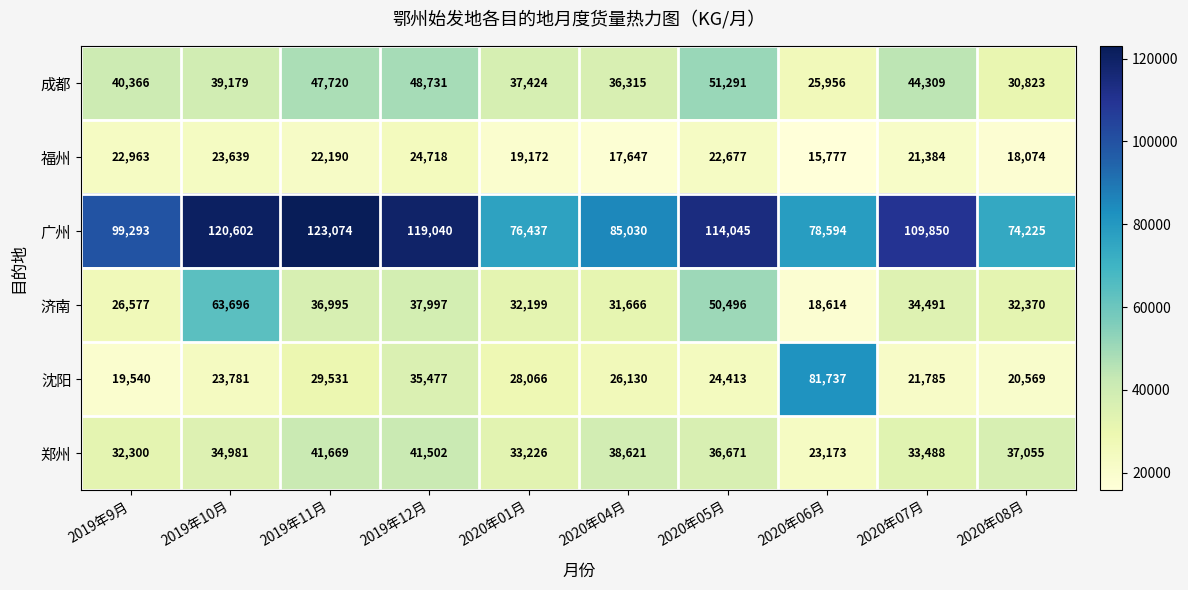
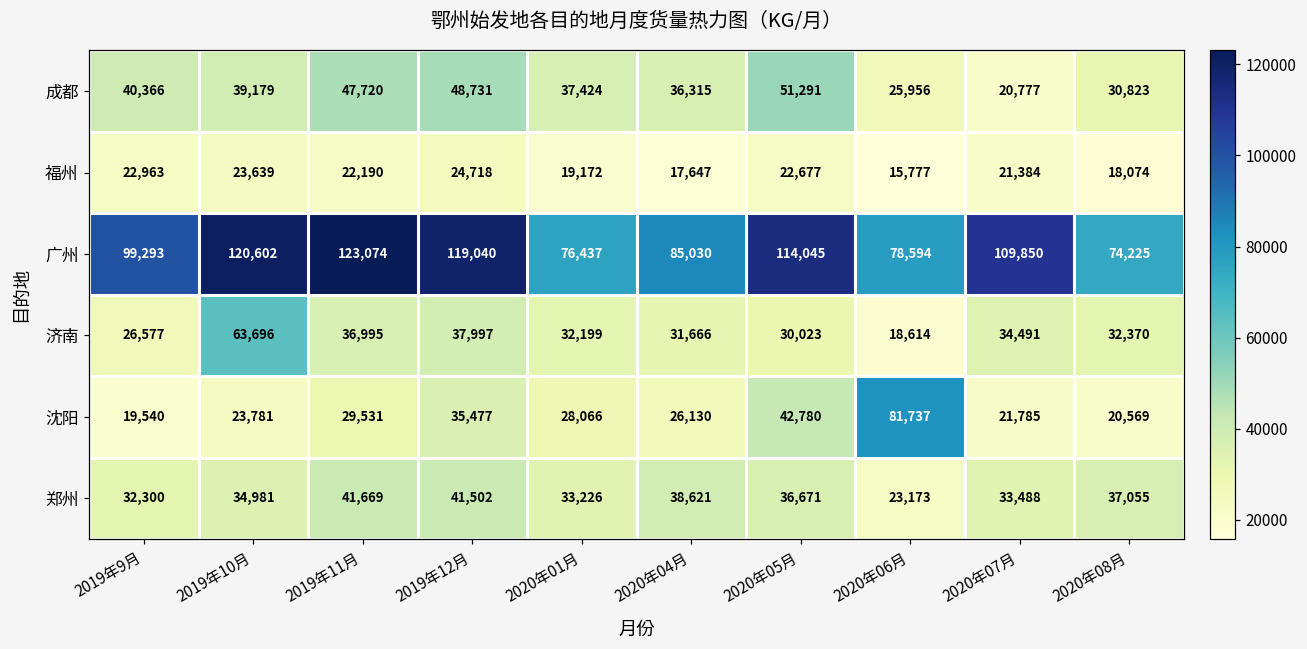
  {
    "成都": {
      "2019年9月": "40,366",
      "2019年10月": "39,179",
      "2019年11月": "47,720",
      "2019年12月": "48,731",
      "2020年01月": "37,424",
      "2020年04月": "36,315",
      "2020年05月": "51,291",
      "2020年06月": "25,956",
-     "2020年07月": "44,309",
+     "2020年07月": "20,777",
      "2020年08月": "30,823"
    },
    "福州": {
      "2019年9月": "22,963",
      "2019年10月": "23,639",
      "2019年11月": "22,190",
      "2019年12月": "24,718",
      "2020年01月": "19,172",
      "2020年04月": "17,647",
      "2020年05月": "22,677",
      "2020年06月": "15,777",
      "2020年07月": "21,384",
      "2020年08月": "18,074"
    },
    "广州": {
      "2019年9月": "99,293",
      "2019年10月": "120,602",
      "2019年11月": "123,074",
      "2019年12月": "119,040",
      "2020年01月": "76,437",
      "2020年04月": "85,030",
      "2020年05月": "114,045",
      "2020年06月": "78,594",
      "2020年07月": "109,850",
      "2020年08月": "74,225"
    },
    "济南": {
      "2019年9月": "26,577",
      "2019年10月": "63,696",
      "2019年11月": "36,995",
      "2019年12月": "37,997",
      "2020年01月": "32,199",
      "2020年04月": "31,666",
-     "2020年05月": "50,496",
+     "2020年05月": "30,023",
      "2020年06月": "18,614",
      "2020年07月": "34,491",
      "2020年08月": "32,370"
    },
    "沈阳": {
      "2019年9月": "19,540",
      "2019年10月": "23,781",
      "2019年11月": "29,531",
      "2019年12月": "35,477",
      "2020年01月": "28,066",
      "2020年04月": "26,130",
-     "2020年05月": "24,413",
+     "2020年05月": "42,780",
      "2020年06月": "81,737",
      "2020年07月": "21,785",
      "2020年08月": "20,569"
    },
    "郑州": {
      "2019年9月": "32,300",
      "2019年10月": "34,981",
      "2019年11月": "41,669",
      "2019年12月": "41,502",
      "2020年01月": "33,226",
      "2020年04月": "38,621",
      "2020年05月": "36,671",
      "2020年06月": "23,173",
      "2020年07月": "33,488",
      "2020年08月": "37,055"
    }
  }
